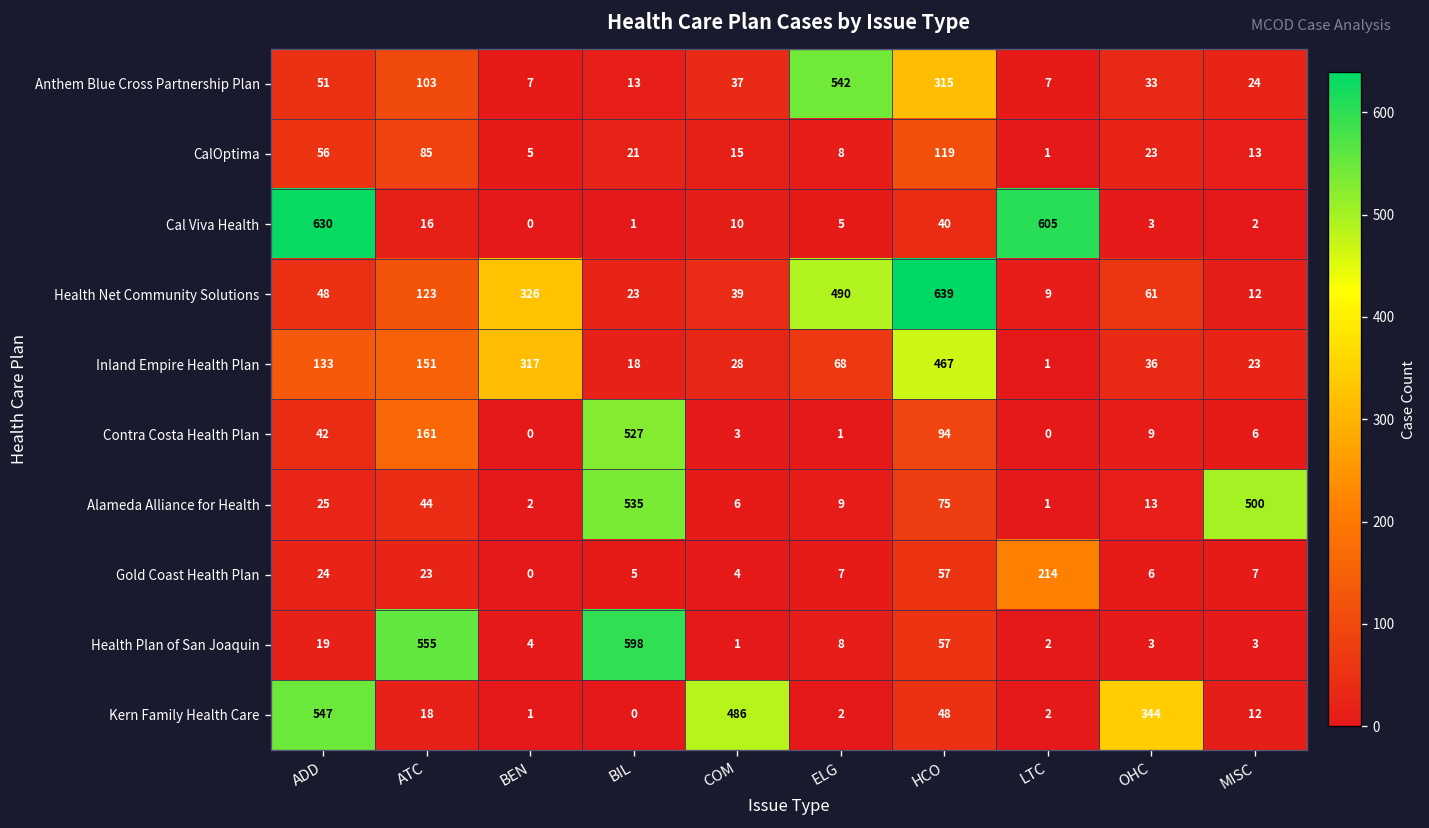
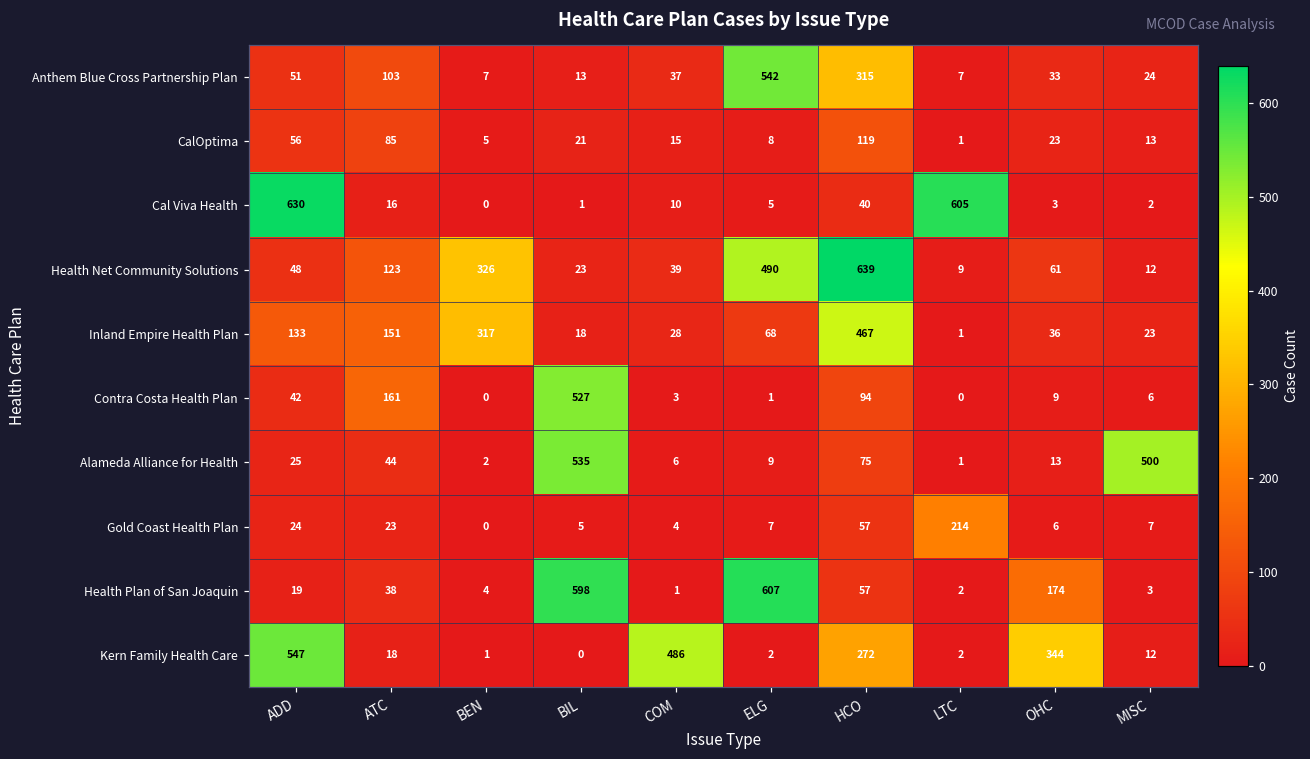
  {
    "Anthem Blue Cross Partnership Plan": {
      "ADD": 51,
      "ATC": 103,
      "BEN": 7,
      "BIL": 13,
      "COM": 37,
      "ELG": 542,
      "HCO": 315,
      "LTC": 7,
      "OHC": 33,
      "MISC": 24
    },
    "CalOptima": {
      "ADD": 56,
      "ATC": 85,
      "BEN": 5,
      "BIL": 21,
      "COM": 15,
      "ELG": 8,
      "HCO": 119,
      "LTC": 1,
      "OHC": 23,
      "MISC": 13
    },
    "Cal Viva Health": {
      "ADD": 630,
      "ATC": 16,
      "BEN": 0,
      "BIL": 1,
      "COM": 10,
      "ELG": 5,
      "HCO": 40,
      "LTC": 605,
      "OHC": 3,
      "MISC": 2
    },
    "Health Net Community Solutions": {
      "ADD": 48,
      "ATC": 123,
      "BEN": 326,
      "BIL": 23,
      "COM": 39,
      "ELG": 490,
      "HCO": 639,
      "LTC": 9,
      "OHC": 61,
      "MISC": 12
    },
    "Inland Empire Health Plan": {
      "ADD": 133,
      "ATC": 151,
      "BEN": 317,
      "BIL": 18,
      "COM": 28,
      "ELG": 68,
      "HCO": 467,
      "LTC": 1,
      "OHC": 36,
      "MISC": 23
    },
    "Contra Costa Health Plan": {
      "ADD": 42,
      "ATC": 161,
      "BEN": 0,
      "BIL": 527,
      "COM": 3,
      "ELG": 1,
      "HCO": 94,
      "LTC": 0,
      "OHC": 9,
      "MISC": 6
    },
    "Alameda Alliance for Health": {
      "ADD": 25,
      "ATC": 44,
      "BEN": 2,
      "BIL": 535,
      "COM": 6,
      "ELG": 9,
      "HCO": 75,
      "LTC": 1,
      "OHC": 13,
      "MISC": 500
    },
    "Gold Coast Health Plan": {
      "ADD": 24,
      "ATC": 23,
      "BEN": 0,
      "BIL": 5,
      "COM": 4,
      "ELG": 7,
      "HCO": 57,
      "LTC": 214,
      "OHC": 6,
      "MISC": 7
    },
    "Health Plan of San Joaquin": {
      "ADD": 19,
-     "ATC": 555,
+     "ATC": 38,
      "BEN": 4,
      "BIL": 598,
      "COM": 1,
-     "ELG": 8,
+     "ELG": 607,
      "HCO": 57,
      "LTC": 2,
-     "OHC": 3,
+     "OHC": 174,
      "MISC": 3
    },
    "Kern Family Health Care": {
      "ADD": 547,
      "ATC": 18,
      "BEN": 1,
      "BIL": 0,
      "COM": 486,
      "ELG": 2,
-     "HCO": 48,
+     "HCO": 272,
      "LTC": 2,
      "OHC": 344,
      "MISC": 12
    }
  }
